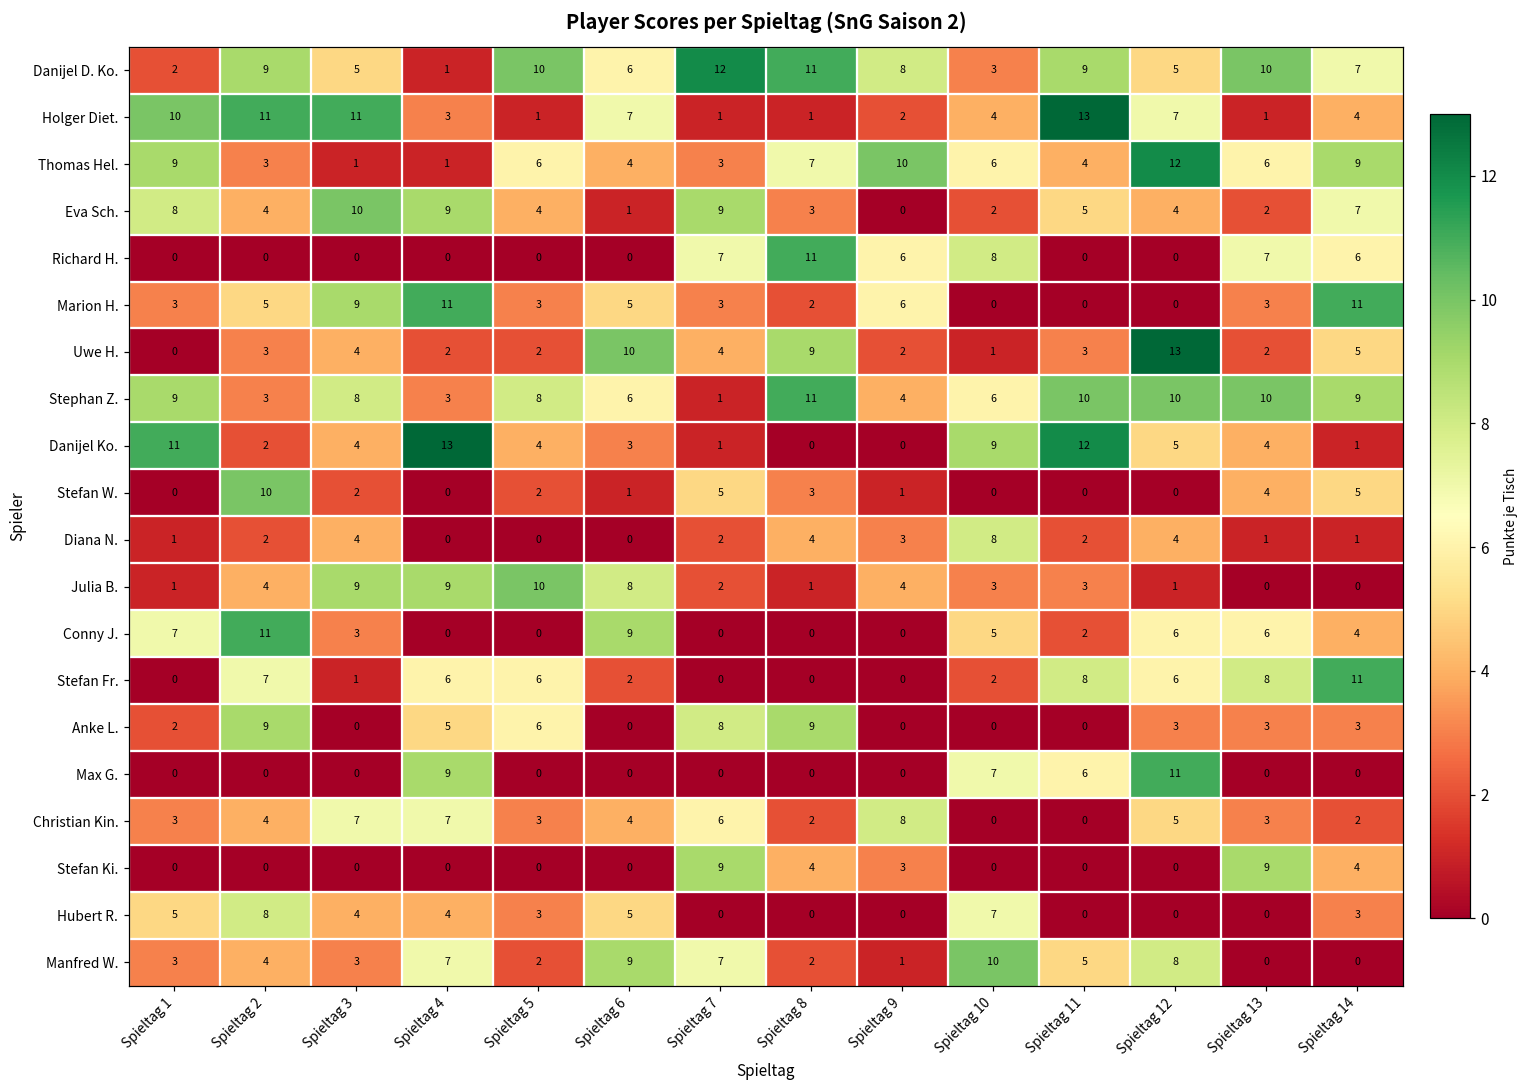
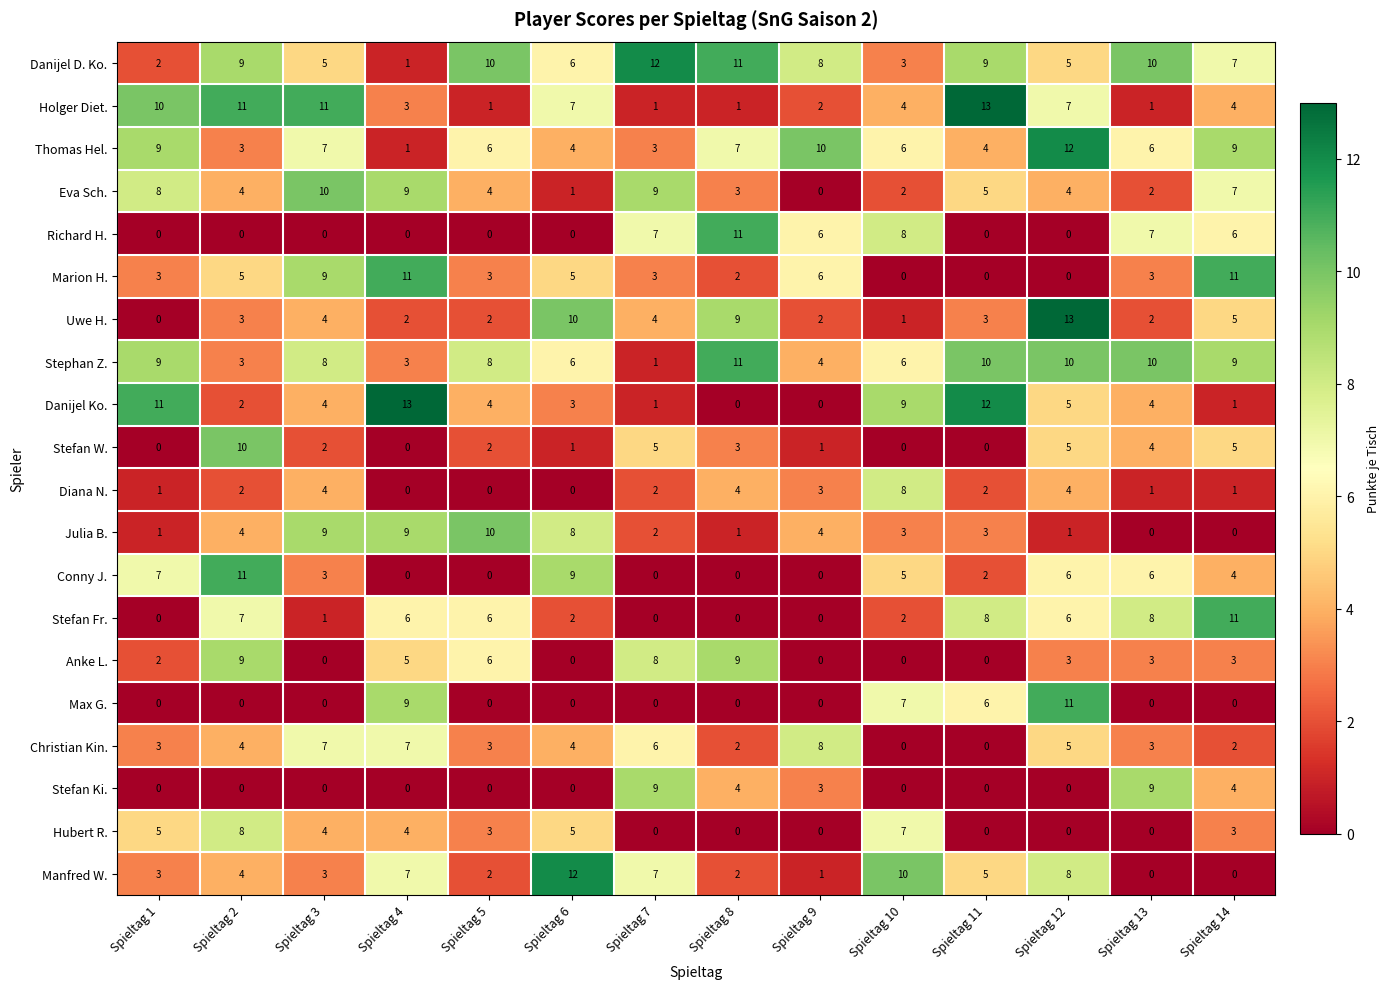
  {
    "Thomas Hel.": {
      "Spieltag 1": 9,
      "Spieltag 2": 3,
-     "Spieltag 3": 1,
+     "Spieltag 3": 7,
      "Spieltag 4": 1,
      "Spieltag 5": 6,
      "Spieltag 6": 4,
      "Spieltag 7": 3,
      "Spieltag 8": 7,
      "Spieltag 9": 10,
      "Spieltag 10": 6,
      "Spieltag 11": 4,
      "Spieltag 12": 12,
      "Spieltag 13": 6,
      "Spieltag 14": 9
    },
    "Stefan W.": {
      "Spieltag 1": 0,
      "Spieltag 2": 10,
      "Spieltag 3": 2,
      "Spieltag 4": 0,
      "Spieltag 5": 2,
      "Spieltag 6": 1,
      "Spieltag 7": 5,
      "Spieltag 8": 3,
      "Spieltag 9": 1,
      "Spieltag 10": 0,
      "Spieltag 11": 0,
-     "Spieltag 12": 0,
+     "Spieltag 12": 5,
      "Spieltag 13": 4,
      "Spieltag 14": 5
    },
    "Manfred W.": {
      "Spieltag 1": 3,
      "Spieltag 2": 4,
      "Spieltag 3": 3,
      "Spieltag 4": 7,
      "Spieltag 5": 2,
-     "Spieltag 6": 9,
+     "Spieltag 6": 12,
      "Spieltag 7": 7,
      "Spieltag 8": 2,
      "Spieltag 9": 1,
      "Spieltag 10": 10,
      "Spieltag 11": 5,
      "Spieltag 12": 8,
      "Spieltag 13": 0,
      "Spieltag 14": 0
    }
  }
